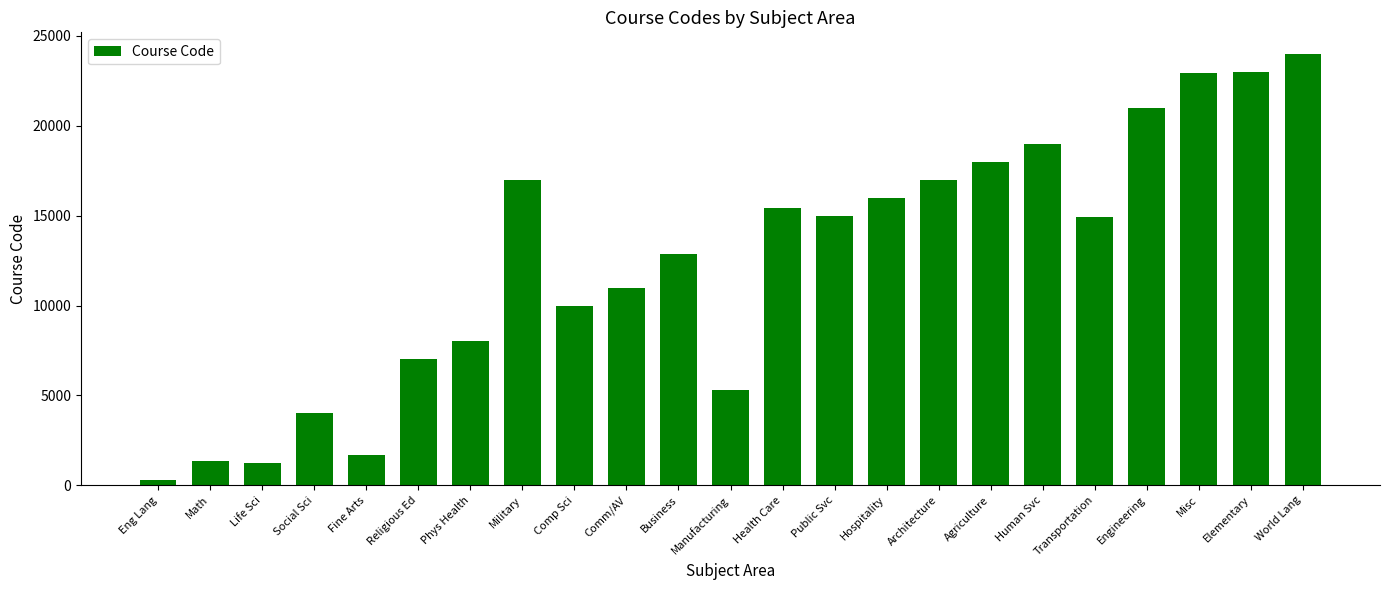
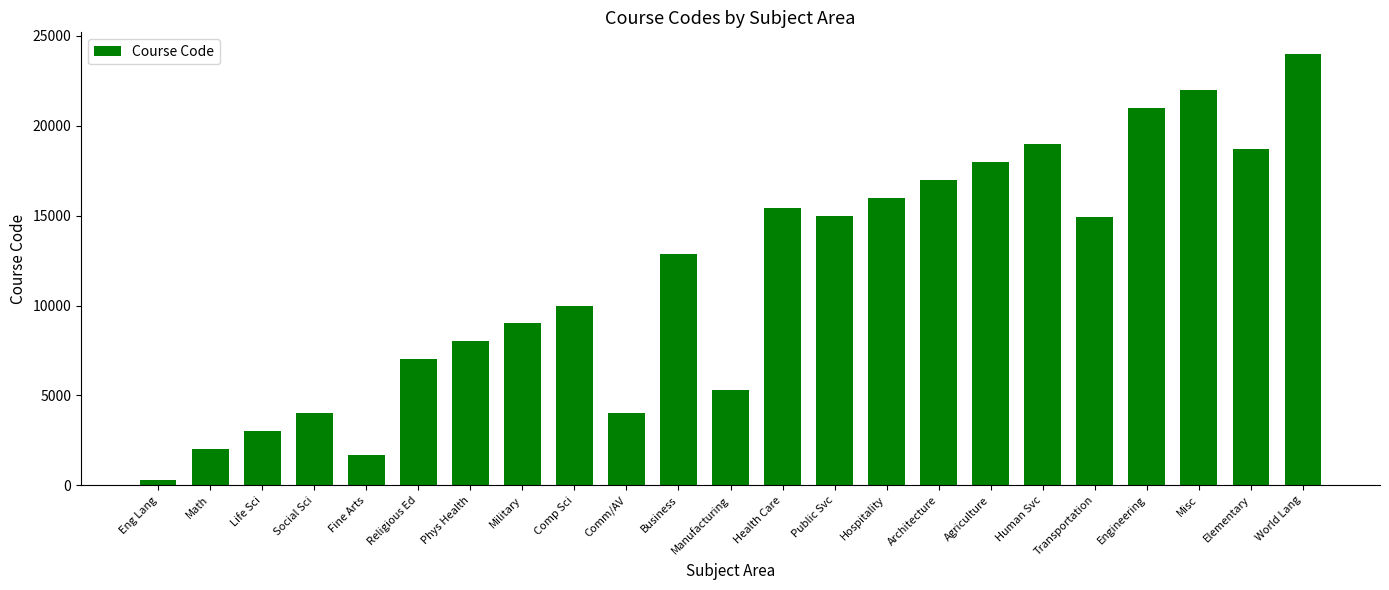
  {
    "Eng Lang": 300,
-   "Math": 1400,
-   "Life Sci": 1200,
+   "Math": 2000,
+   "Life Sci": 3000,
    "Social Sci": 4000,
    "Fine Arts": 1700,
    "Religious Ed": 7000,
    "Phys Health": 8000,
-   "Military": 17000,
+   "Military": 9000,
    "Comp Sci": 10000,
-   "Comm/AV": 11000,
+   "Comm/AV": 4000,
    "Business": 12900,
    "Manufacturing": 5300,
    "Health Care": 15400,
    "Public Svc": 15000,
    "Hospitality": 16000,
    "Architecture": 17000,
    "Agriculture": 18000,
    "Human Svc": 19000,
    "Transportation": 14900,
    "Engineering": 21000,
-   "Misc": 22900,
-   "Elementary": 23000,
+   "Misc": 22000,
+   "Elementary": 18700,
    "World Lang": 24000
  }
